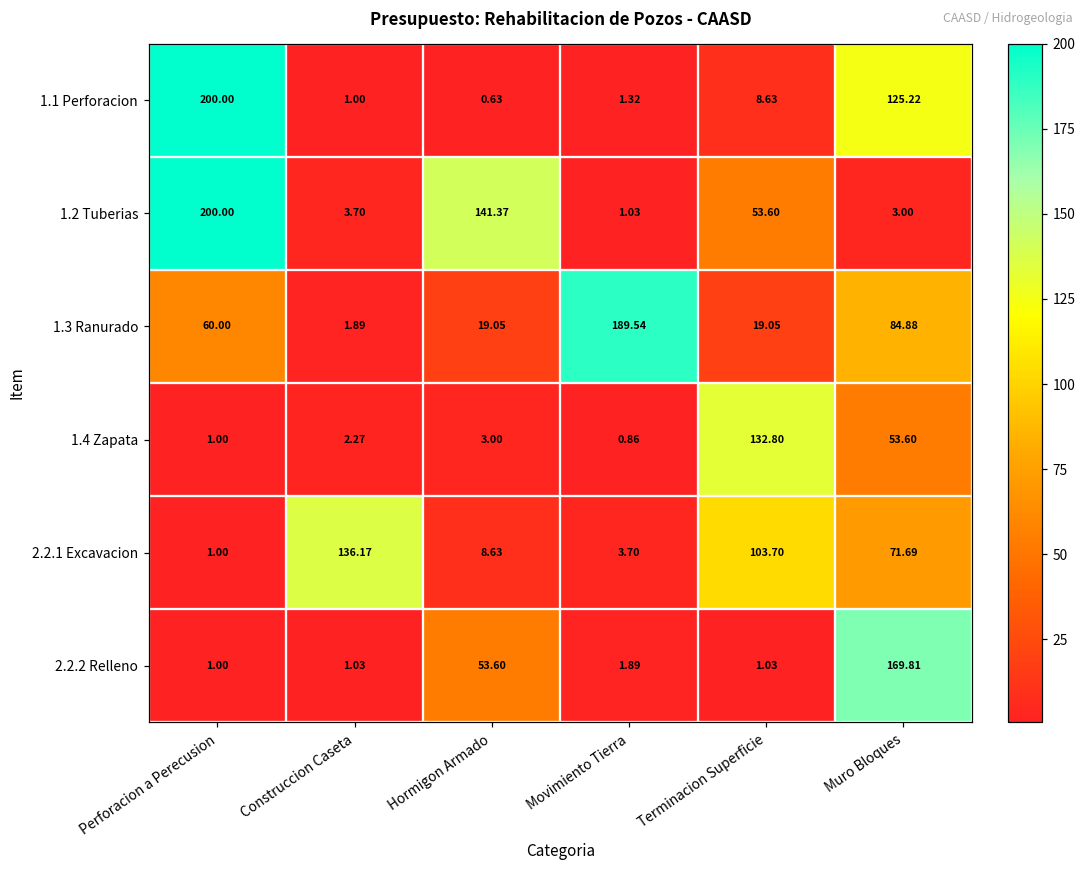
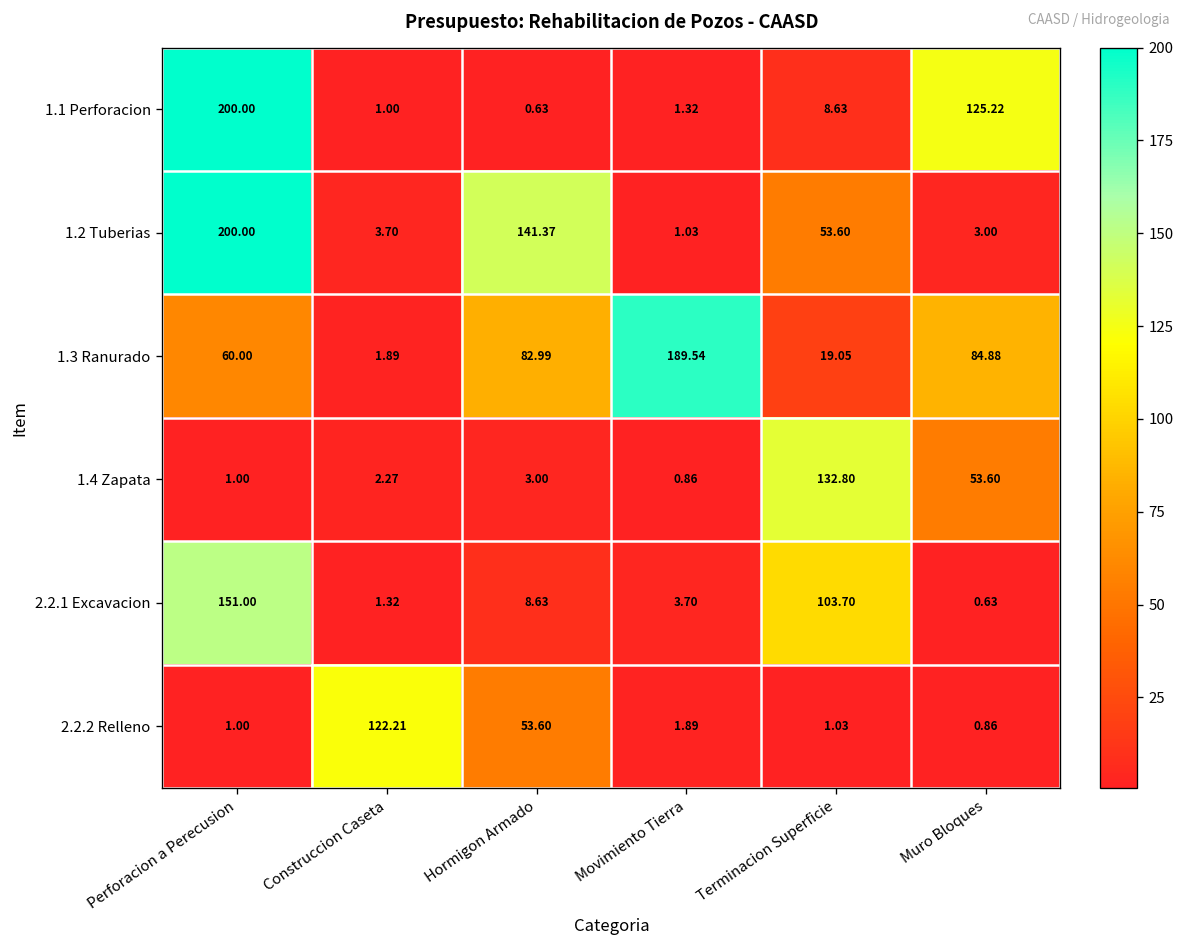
  {
    "1.1 Perforacion": {
      "Perforacion a Perecusion": 200.00,
      "Construccion Caseta": 1.00,
      "Hormigon Armado": 0.63,
      "Movimiento Tierra": 1.32,
      "Terminacion Superficie": 8.63,
      "Muro Bloques": 125.22
    },
    "1.2 Tuberias": {
      "Perforacion a Perecusion": 200.00,
      "Construccion Caseta": 3.70,
      "Hormigon Armado": 141.37,
      "Movimiento Tierra": 1.03,
      "Terminacion Superficie": 53.60,
      "Muro Bloques": 3.00
    },
    "1.3 Ranurado": {
      "Perforacion a Perecusion": 60.00,
      "Construccion Caseta": 1.89,
-     "Hormigon Armado": 19.05,
+     "Hormigon Armado": 82.99,
      "Movimiento Tierra": 189.54,
      "Terminacion Superficie": 19.05,
      "Muro Bloques": 84.88
    },
    "1.4 Zapata": {
      "Perforacion a Perecusion": 1.00,
      "Construccion Caseta": 2.27,
      "Hormigon Armado": 3.00,
      "Movimiento Tierra": 0.86,
      "Terminacion Superficie": 132.80,
      "Muro Bloques": 53.60
    },
    "2.2.1 Excavacion": {
-     "Perforacion a Perecusion": 1.00,
-     "Construccion Caseta": 136.17,
+     "Perforacion a Perecusion": 151.00,
+     "Construccion Caseta": 1.32,
      "Hormigon Armado": 8.63,
      "Movimiento Tierra": 3.70,
      "Terminacion Superficie": 103.70,
-     "Muro Bloques": 71.69
+     "Muro Bloques": 0.63
    },
    "2.2.2 Relleno": {
      "Perforacion a Perecusion": 1.00,
-     "Construccion Caseta": 1.03,
+     "Construccion Caseta": 122.21,
      "Hormigon Armado": 53.60,
      "Movimiento Tierra": 1.89,
      "Terminacion Superficie": 1.03,
-     "Muro Bloques": 169.81
+     "Muro Bloques": 0.86
    }
  }
